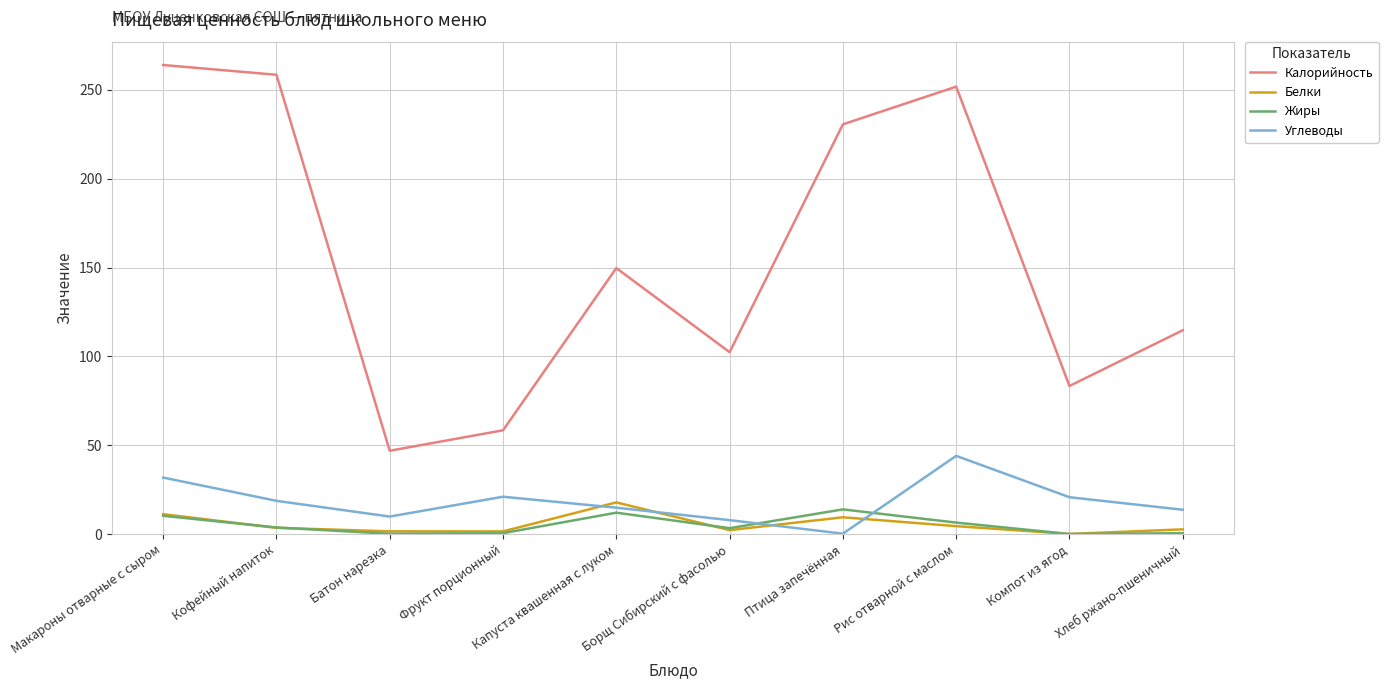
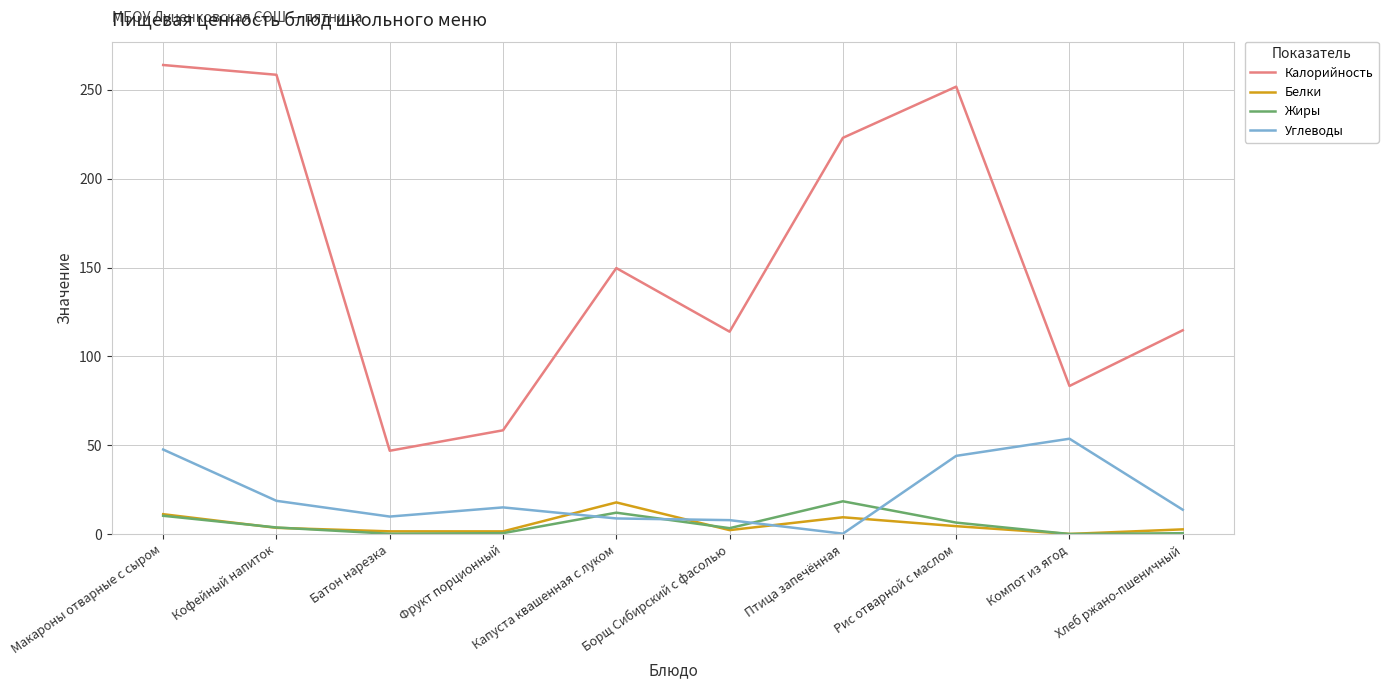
  {
    "Калорийность": {
      "Макароны отварные с сыром": 264,
      "Кофейный напиток": 259,
      "Батон нарезка": 47,
      "Фрукт порционный": 58,
      "Капуста квашенная с луком": 150,
-     "Борщ Сибирский с фасолью": 102,
-     "Птица запечённая": 231,
+     "Борщ Сибирский с фасолью": 114,
+     "Птица запечённая": 223,
      "Рис отварной с маслом": 252,
      "Компот из ягод": 83,
      "Хлеб ржано-пшеничный": 115
    },
    "Белки": {
      "Капуста квашенная с луком": 18,
      "Птица запечённая": 9,
      "Рис отварной с маслом": 4,
      "Хлеб ржано-пшеничный": 3
    },
    "Жиры": {
      "Капуста квашенная с луком": 12,
-     "Птица запечённая": 14,
+     "Птица запечённая": 18,
      "Рис отварной с маслом": 6,
      "Хлеб ржано-пшеничный": 0
    },
    "Углеводы": {
-     "Макароны отварные с сыром": 32,
+     "Макароны отварные с сыром": 48,
      "Кофейный напиток": 19,
      "Батон нарезка": 10,
-     "Фрукт порционный": 21,
-     "Капуста квашенная с луком": 15,
+     "Фрукт порционный": 15,
+     "Капуста квашенная с луком": 9,
      "Борщ Сибирский с фасолью": 8,
      "Птица запечённая": 0,
      "Рис отварной с маслом": 44,
-     "Компот из ягод": 21,
+     "Компот из ягод": 54,
      "Хлеб ржано-пшеничный": 14
    }
  }
